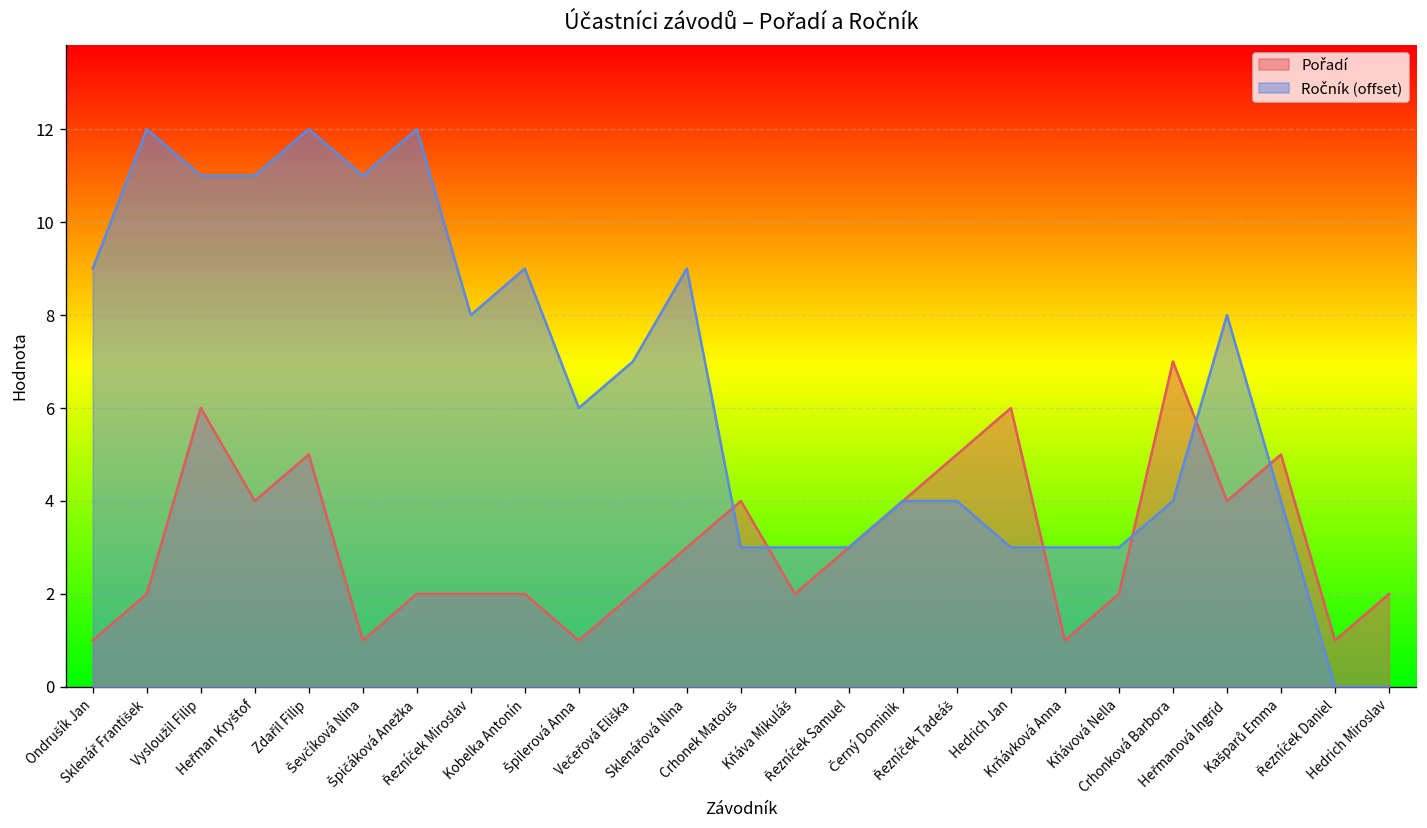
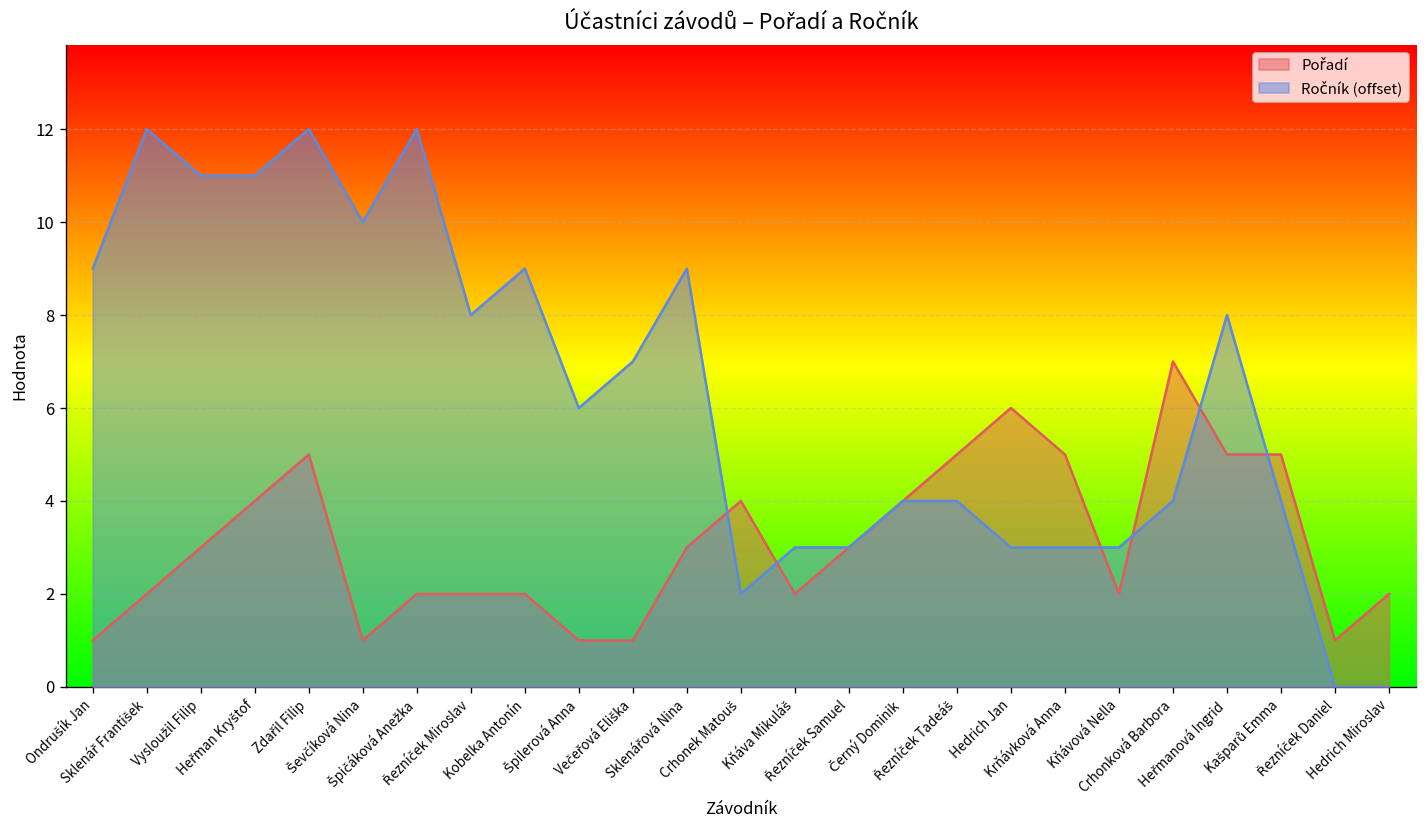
  {
    "Pořadí": {
      "Ondrušík Jan": 1,
      "Sklenář František": 2,
-     "Vysloužil Filip": 6,
+     "Vysloužil Filip": 3,
      "Heřman Kryštof": 4,
      "Zdařil Filip": 5,
      "Ševčíková Nina": 1,
      "Špičáková Anežka": 2,
      "Řezníček Miroslav": 2,
      "Kobelka Antonín": 2,
      "Špilerová Anna": 1,
-     "Večeřová Eliška": 2,
+     "Večeřová Eliška": 1,
      "Sklenářová Nina": 3,
      "Crhonek Matouš": 4,
      "Kňáva Mikuláš": 2,
      "Řezníček Tadeáš": 5,
      "Hedrich Jan": 6,
-     "Krňávková Anna": 1,
+     "Krňávková Anna": 5,
      "Kňávová Nella": 2,
      "Crhonková Barbora": 7,
-     "Heřmanová Ingrid": 4,
+     "Heřmanová Ingrid": 5,
      "Kašparů Emma": 5,
      "Řezníček Daniel": 1,
      "Hedrich Miroslav": 2
    },
    "Ročník (offset)": {
      "Ondrušík Jan": 9.0,
      "Sklenář František": 12.0,
      "Vysloužil Filip": 11.0,
      "Heřman Kryštof": 11.0,
      "Zdařil Filip": 12.0,
-     "Ševčíková Nina": 11.0,
+     "Ševčíková Nina": 10.0,
      "Špičáková Anežka": 12.0,
      "Řezníček Miroslav": 8.0,
      "Kobelka Antonín": 9.0,
      "Špilerová Anna": 6.0,
      "Večeřová Eliška": 7.0,
      "Sklenářová Nina": 9.0,
-     "Crhonek Matouš": 3.0,
+     "Crhonek Matouš": 2.0,
      "Kňáva Mikuláš": 3.0,
      "Řezníček Tadeáš": 4.0,
      "Hedrich Jan": 3.0,
      "Krňávková Anna": 3.0,
      "Kňávová Nella": 3.0,
      "Crhonková Barbora": 4.0,
      "Heřmanová Ingrid": 8.0,
      "Kašparů Emma": 4.0,
      "Řezníček Daniel": 0.0,
      "Hedrich Miroslav": 0.0
    }
  }
